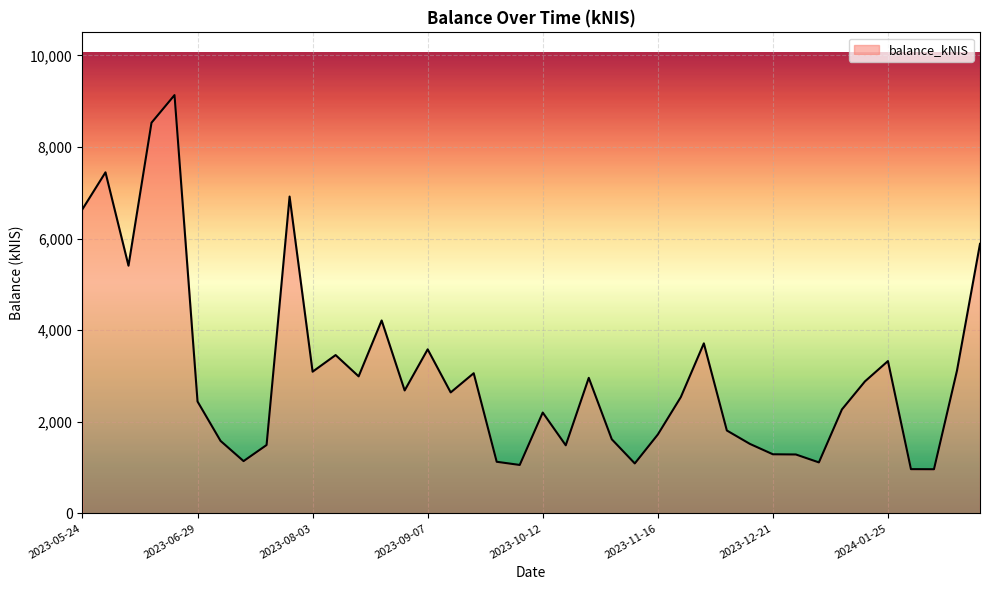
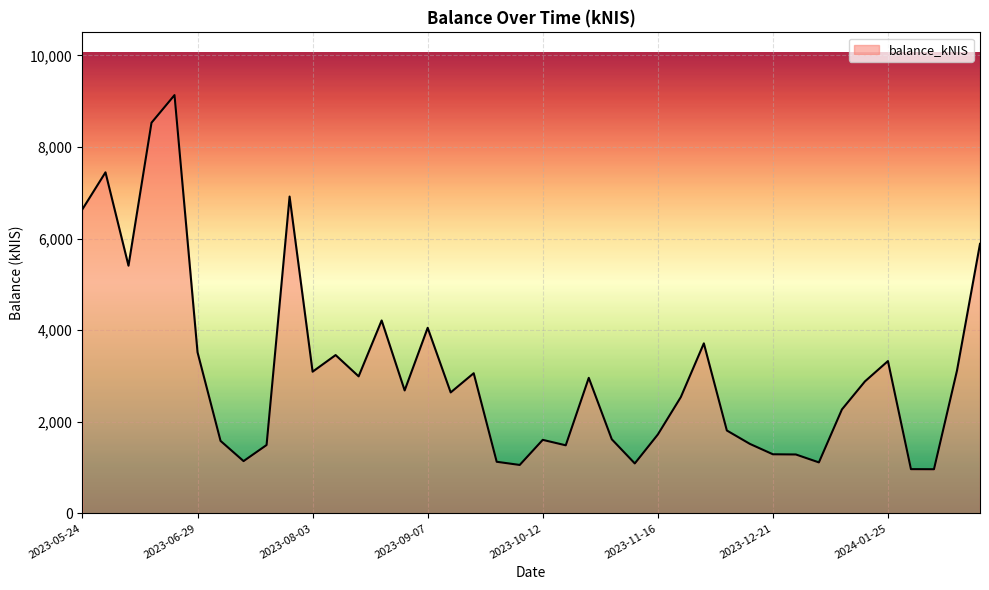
  {
    "2023-05-24": "6,600",
-   "2023-06-29": "2,400",
+   "2023-06-29": "3,500",
    "2023-08-03": "3,100",
-   "2023-09-07": "3,600",
-   "2023-10-12": "2,200",
+   "2023-09-07": "4,100",
+   "2023-10-12": "1,600",
    "2023-11-16": "1,700",
    "2023-12-21": "1,300",
    "2024-01-25": "3,300"
  }
